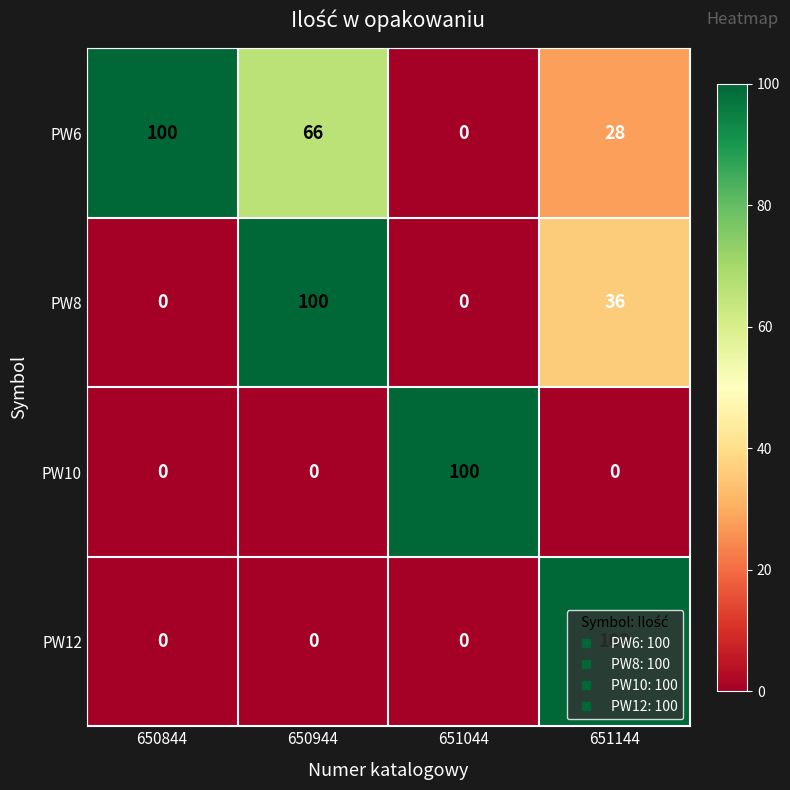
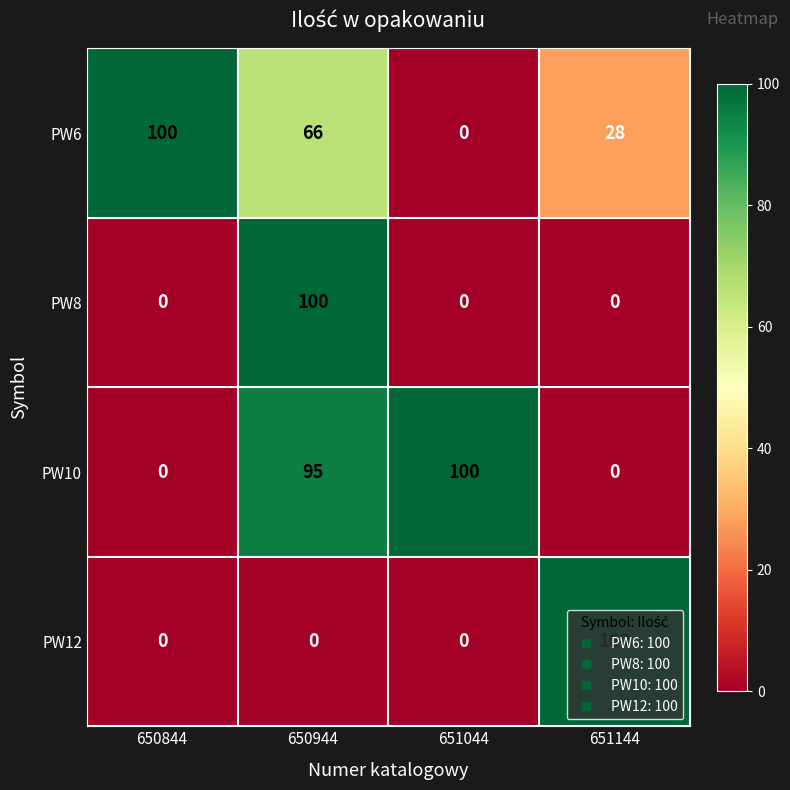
  {
    "PW6": {
      "650844": 100,
      "650944": 66,
      "651044": 0,
      "651144": 28
    },
    "PW8": {
      "650844": 0,
      "650944": 100,
      "651044": 0,
-     "651144": 36
+     "651144": 0
    },
    "PW10": {
      "650844": 0,
-     "650944": 0,
+     "650944": 95,
      "651044": 100,
      "651144": 0
    },
    "PW12": {
      "650844": 0,
      "650944": 0,
      "651044": 0
    }
  }
